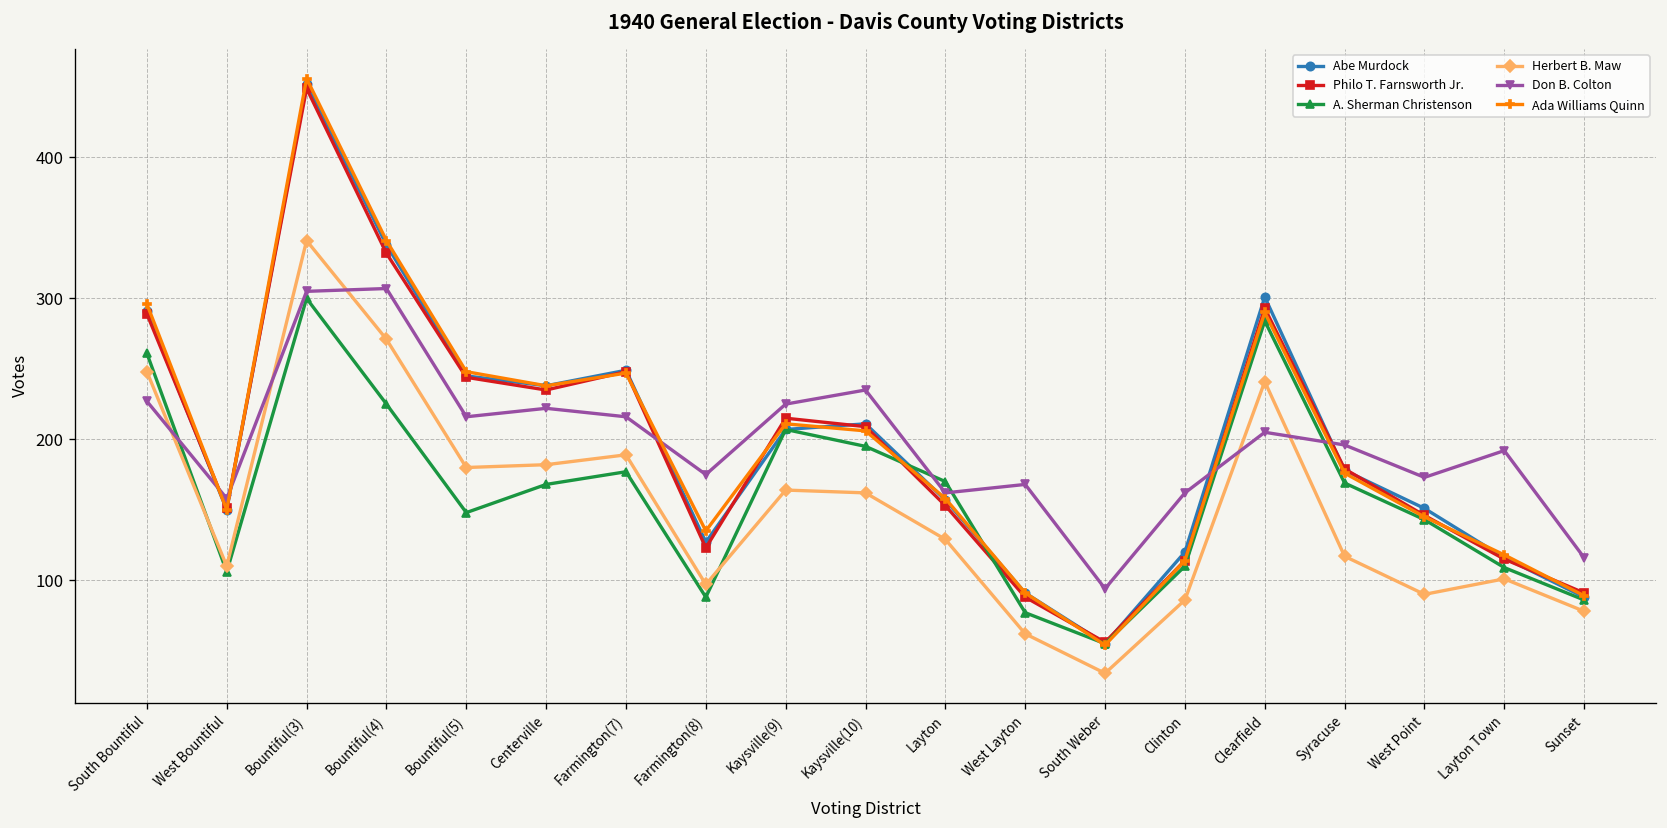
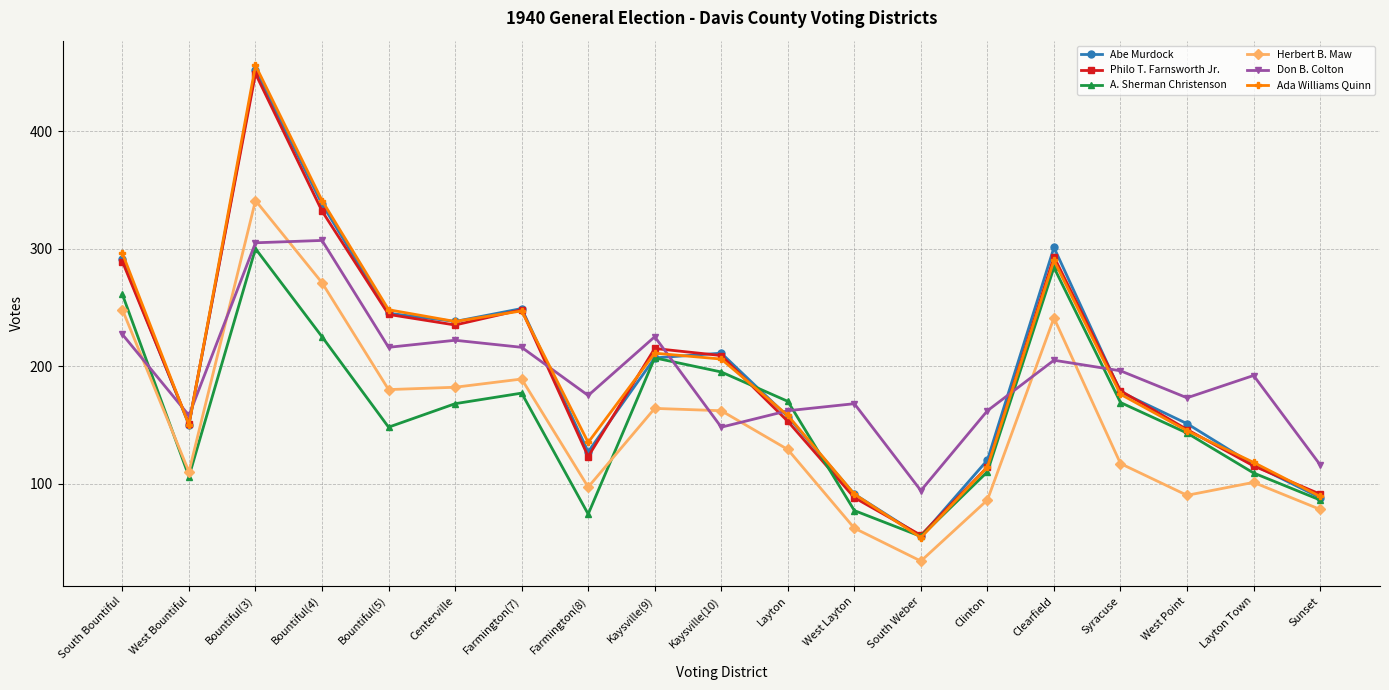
  {
    "Abe Murdock": {
      "Bountiful(3)": 452,
      "Bountiful(4)": 338,
      "Farmington(8)": 127,
      "Clinton": 120,
      "Clearfield": 301,
      "West Point": 151
    },
    "Philo T. Farnsworth Jr.": {
      "Bountiful(3)": 449,
      "Bountiful(4)": 332,
      "Centerville": 235,
      "Farmington(8)": 123,
      "Kaysville(9)": 215,
      "Layton": 153,
      "West Layton": 88,
      "Clearfield": 293
    },
    "A. Sherman Christenson": {
      "South Bountiful": 261,
      "West Bountiful": 106,
      "Bountiful(3)": 300,
      "Bountiful(4)": 225,
      "Bountiful(5)": 148,
      "Centerville": 168,
      "Farmington(7)": 177,
-     "Farmington(8)": 88,
+     "Farmington(8)": 74,
      "Kaysville(10)": 195,
      "Layton": 170,
      "West Layton": 77,
      "Clinton": 110,
      "Clearfield": 284,
      "Syracuse": 169,
      "Layton Town": 109
    },
    "Herbert B. Maw": {
      "South Bountiful": 248,
      "West Bountiful": 110,
      "Bountiful(3)": 341,
      "Bountiful(4)": 271,
      "Bountiful(5)": 180,
      "Centerville": 182,
      "Farmington(7)": 189,
      "Farmington(8)": 97,
      "Kaysville(9)": 164,
      "Kaysville(10)": 162,
      "Layton": 129,
      "West Layton": 62,
      "South Weber": 34,
      "Clinton": 86,
      "Clearfield": 241,
      "Syracuse": 117,
      "West Point": 90,
      "Layton Town": 101,
      "Sunset": 78
    },
    "Don B. Colton": {
      "South Bountiful": 227,
      "West Bountiful": 158,
      "Bountiful(3)": 305,
      "Bountiful(4)": 307,
      "Bountiful(5)": 216,
      "Centerville": 222,
      "Farmington(7)": 216,
      "Farmington(8)": 175,
      "Kaysville(9)": 225,
-     "Kaysville(10)": 235,
+     "Kaysville(10)": 148,
      "Layton": 162,
      "West Layton": 168,
      "South Weber": 94,
      "Clinton": 162,
      "Clearfield": 205,
      "Syracuse": 196,
      "West Point": 173,
      "Layton Town": 192,
      "Sunset": 116
    },
    "Ada Williams Quinn": {
      "South Bountiful": 296,
      "Bountiful(3)": 456,
      "Bountiful(4)": 341,
      "Bountiful(5)": 248,
      "Farmington(8)": 135,
      "Kaysville(9)": 211,
      "Kaysville(10)": 206,
      "Clearfield": 290
    }
  }
